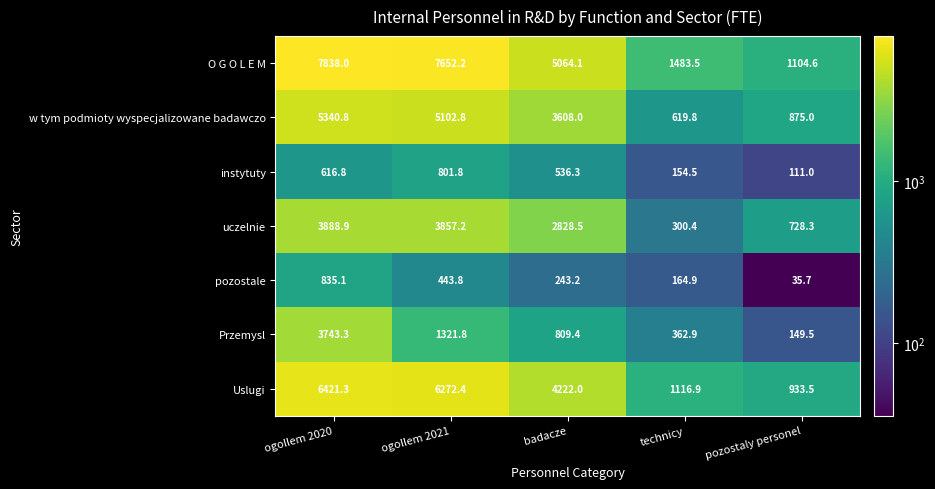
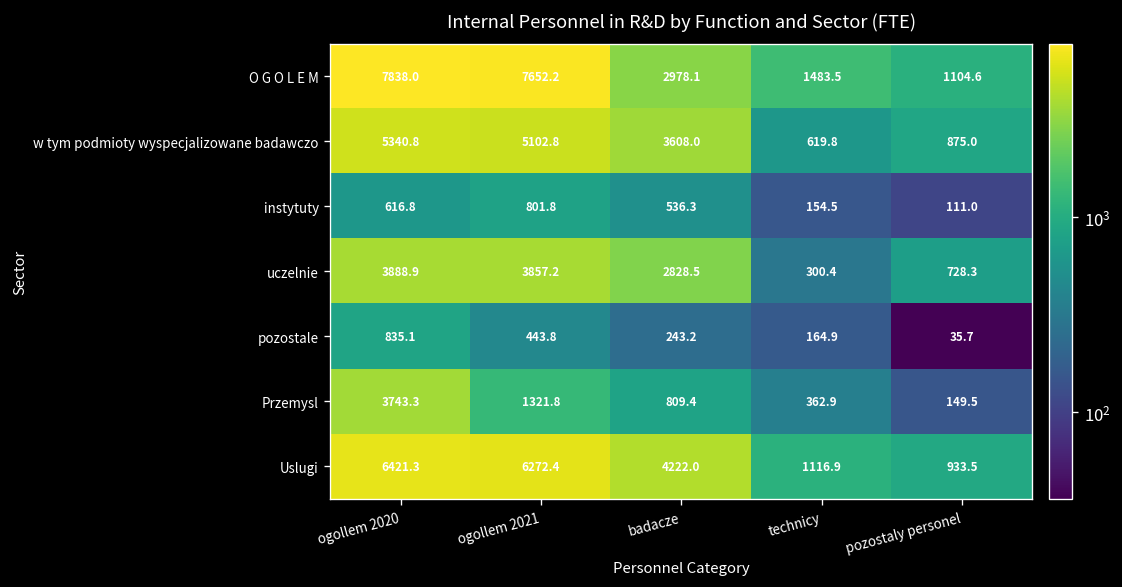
  {
    "O G O L E M": {
      "ogollem 2020": 7838.0,
      "ogollem 2021": 7652.2,
-     "badacze": 5064.1,
+     "badacze": 2978.1,
      "technicy": 1483.5,
      "pozostaly personel": 1104.6
    },
    "w tym podmioty wyspecjalizowane badawczo": {
      "ogollem 2020": 5340.8,
      "ogollem 2021": 5102.8,
      "badacze": 3608.0,
      "technicy": 619.8,
      "pozostaly personel": 875.0
    },
    "instytuty": {
      "ogollem 2020": 616.8,
      "ogollem 2021": 801.8,
      "badacze": 536.3,
      "technicy": 154.5,
      "pozostaly personel": 111.0
    },
    "uczelnie": {
      "ogollem 2020": 3888.9,
      "ogollem 2021": 3857.2,
      "badacze": 2828.5,
      "technicy": 300.4,
      "pozostaly personel": 728.3
    },
    "pozostale": {
      "ogollem 2020": 835.1,
      "ogollem 2021": 443.8,
      "badacze": 243.2,
      "technicy": 164.9,
      "pozostaly personel": 35.7
    },
    "Przemysl": {
      "ogollem 2020": 3743.3,
      "ogollem 2021": 1321.8,
      "badacze": 809.4,
      "technicy": 362.9,
      "pozostaly personel": 149.5
    },
    "Uslugi": {
      "ogollem 2020": 6421.3,
      "ogollem 2021": 6272.4,
      "badacze": 4222.0,
      "technicy": 1116.9,
      "pozostaly personel": 933.5
    }
  }
